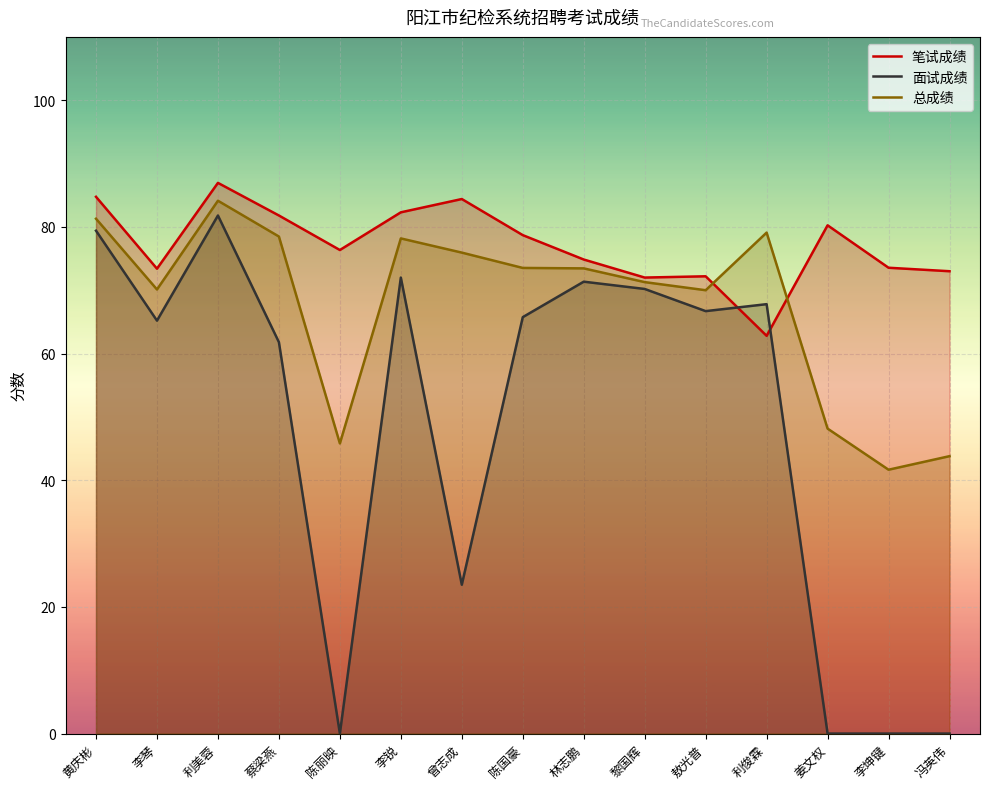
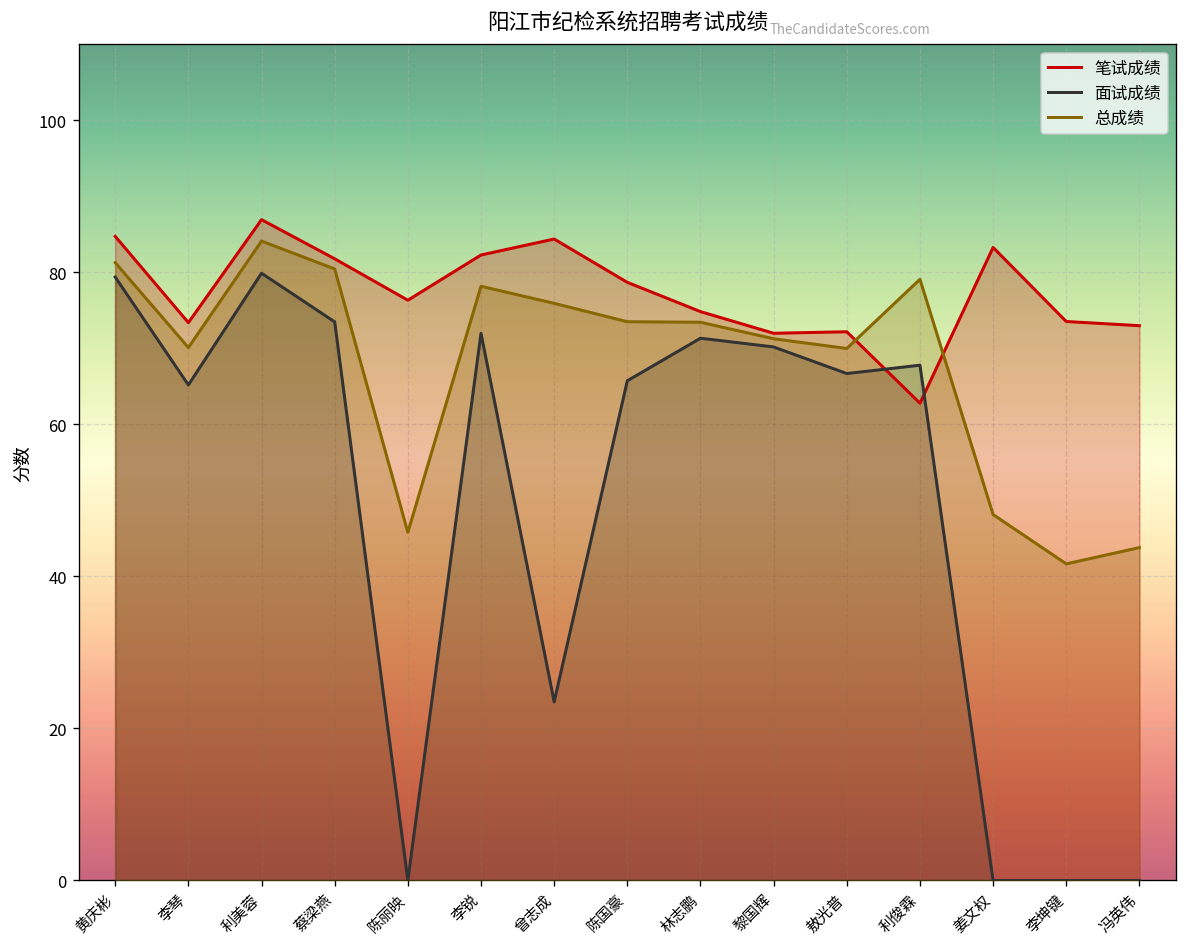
  {
    "笔试成绩": {
      "黄庆彬": 85,
      "李琴": 73,
      "利美蓉": 87,
      "蔡梁燕": 82,
      "陈丽映": 76,
      "李锐": 82,
      "曾志成": 84,
      "陈国豪": 79,
      "林志鹏": 75,
      "黎国辉": 72,
      "敖光普": 72,
      "利俊霖": 63,
-     "姜文权": 80,
+     "姜文权": 83,
      "李坤键": 74,
      "冯英伟": 73
    },
    "面试成绩": {
      "黄庆彬": 79,
      "李琴": 65,
-     "利美蓉": 82,
-     "蔡梁燕": 62,
+     "利美蓉": 80,
+     "蔡梁燕": 74,
      "陈丽映": 0,
      "李锐": 72,
      "曾志成": 24,
      "陈国豪": 66,
      "林志鹏": 71,
      "黎国辉": 70,
      "敖光普": 67,
      "利俊霖": 68,
      "姜文权": 0,
      "李坤键": 0,
      "冯英伟": 0
    },
    "总成绩": {
      "黄庆彬": 81,
      "李琴": 70,
      "利美蓉": 84,
-     "蔡梁燕": 78,
+     "蔡梁燕": 80,
      "陈丽映": 46,
      "李锐": 78,
      "曾志成": 76,
      "陈国豪": 74,
      "林志鹏": 73,
      "黎国辉": 71,
      "敖光普": 70,
      "利俊霖": 79,
      "姜文权": 48,
      "李坤键": 42,
      "冯英伟": 44
    }
  }
